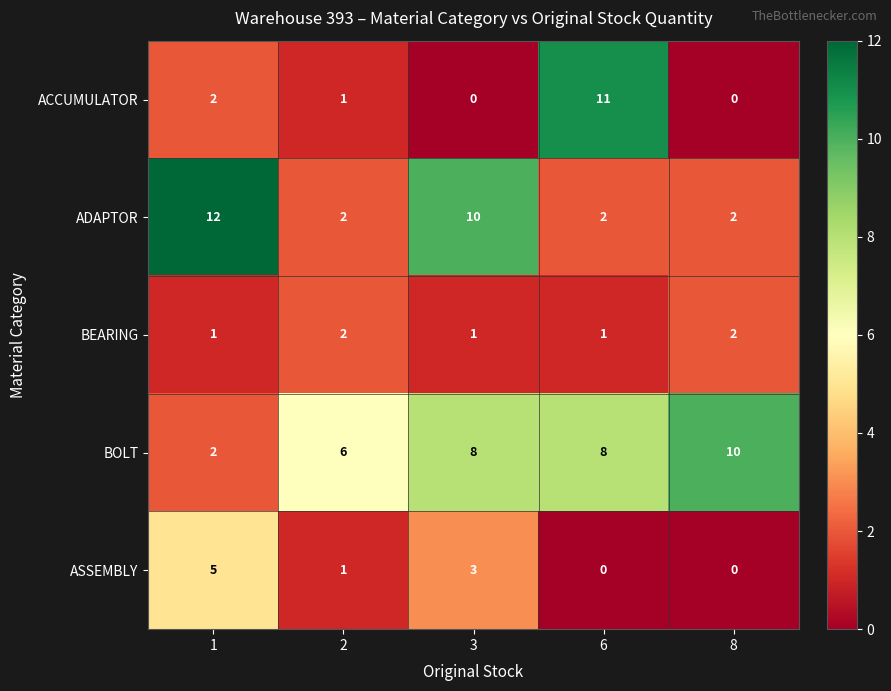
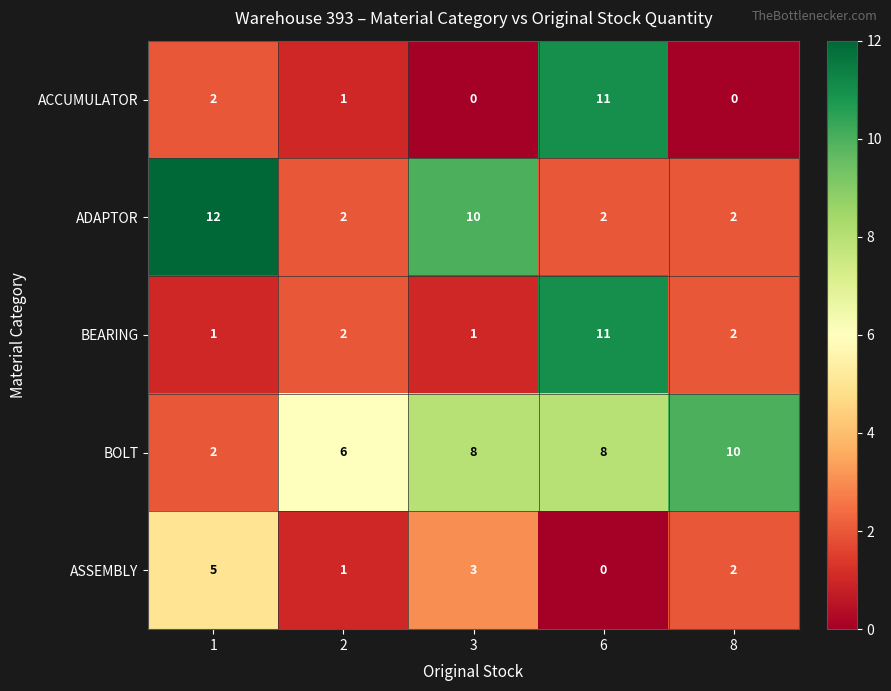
  {
    "ACCUMULATOR": {
      "1": 2,
      "2": 1,
      "3": 0,
      "6": 11,
      "8": 0
    },
    "ADAPTOR": {
      "1": 12,
      "2": 2,
      "3": 10,
      "6": 2,
      "8": 2
    },
    "BEARING": {
      "1": 1,
      "2": 2,
      "3": 1,
-     "6": 1,
+     "6": 11,
      "8": 2
    },
    "BOLT": {
      "1": 2,
      "2": 6,
      "3": 8,
      "6": 8,
      "8": 10
    },
    "ASSEMBLY": {
      "1": 5,
      "2": 1,
      "3": 3,
      "6": 0,
-     "8": 0
+     "8": 2
    }
  }
